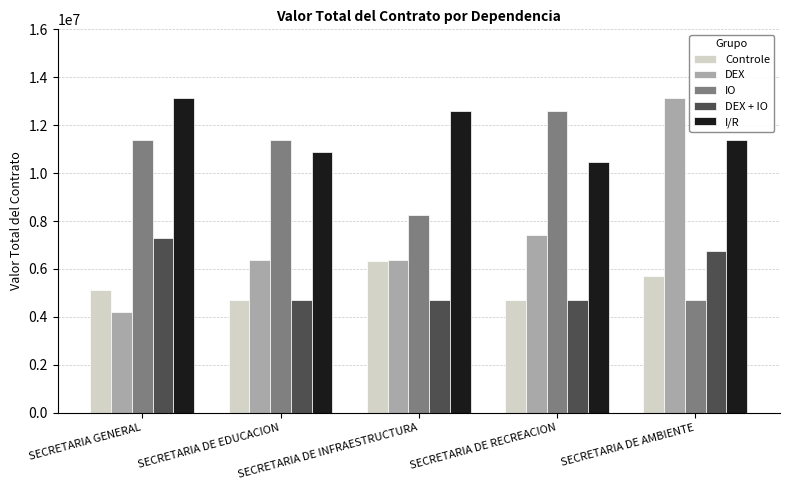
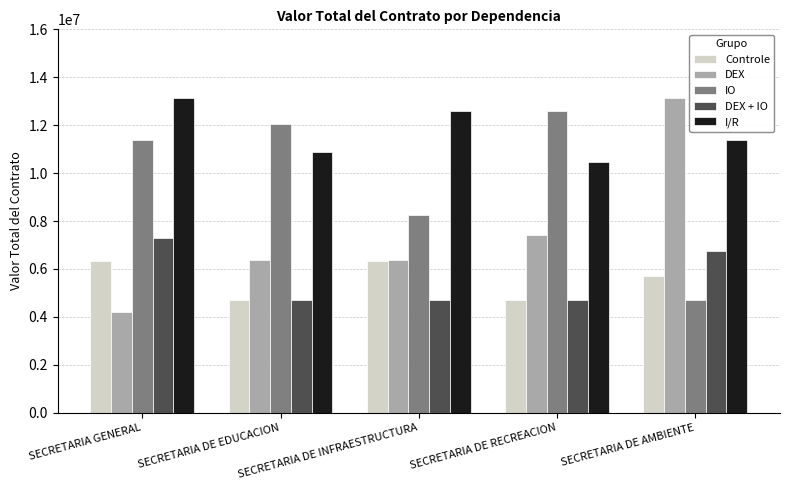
  {
    "Controle": {
-     "SECRETARIA GENERAL": 5100000,
+     "SECRETARIA GENERAL": 6300000,
      "SECRETARIA DE EDUCACION": 4700000,
      "SECRETARIA DE INFRAESTRUCTURA": 6300000,
      "SECRETARIA DE RECREACION": 4700000,
      "SECRETARIA DE AMBIENTE": 5700000
    },
    "DEX": {
      "SECRETARIA GENERAL": 4200000,
      "SECRETARIA DE EDUCACION": 6400000,
      "SECRETARIA DE INFRAESTRUCTURA": 6400000,
      "SECRETARIA DE RECREACION": 7400000,
      "SECRETARIA DE AMBIENTE": 13100000
    },
    "IO": {
      "SECRETARIA GENERAL": 11400000,
-     "SECRETARIA DE EDUCACION": 11400000,
+     "SECRETARIA DE EDUCACION": 12100000,
      "SECRETARIA DE INFRAESTRUCTURA": 8300000,
      "SECRETARIA DE RECREACION": 12600000,
      "SECRETARIA DE AMBIENTE": 4700000
    },
    "DEX + IO": {
      "SECRETARIA GENERAL": 7300000,
      "SECRETARIA DE EDUCACION": 4700000,
      "SECRETARIA DE INFRAESTRUCTURA": 4700000,
      "SECRETARIA DE RECREACION": 4700000,
      "SECRETARIA DE AMBIENTE": 6800000
    },
    "I/R": {
      "SECRETARIA GENERAL": 13100000,
      "SECRETARIA DE EDUCACION": 10900000,
      "SECRETARIA DE INFRAESTRUCTURA": 12600000,
      "SECRETARIA DE RECREACION": 10500000,
      "SECRETARIA DE AMBIENTE": 11400000
    }
  }
